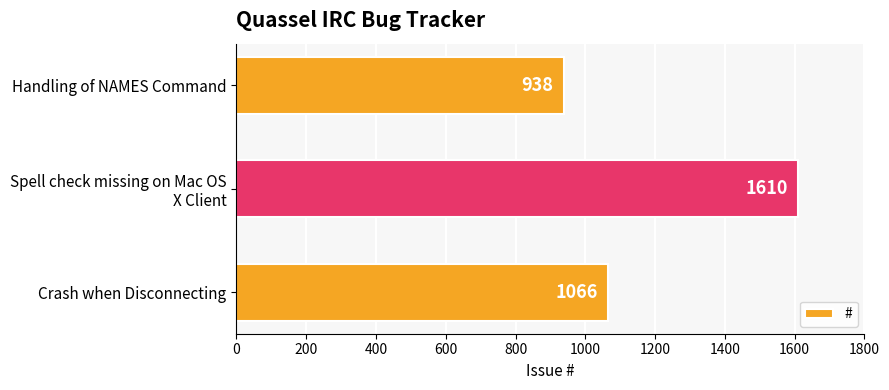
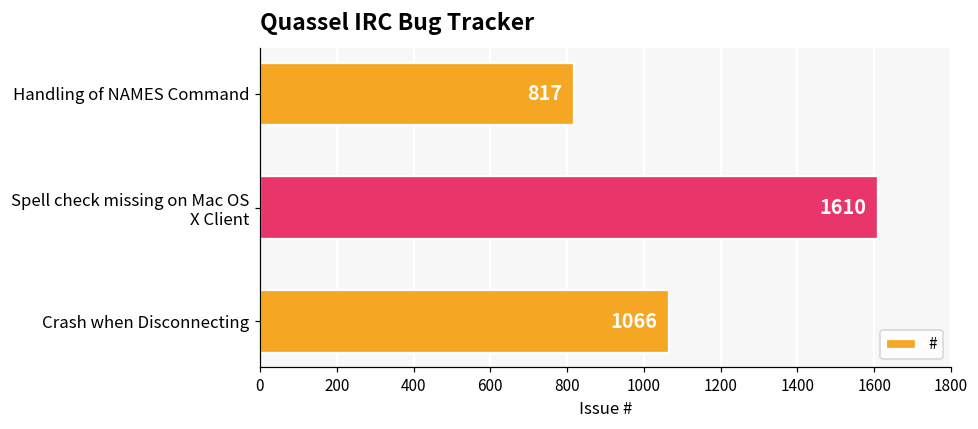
  {
-   "Handling of NAMES Command": 938,
+   "Handling of NAMES Command": 817,
    "Spell check missing on Mac OS X Client": 1610,
    "Crash when Disconnecting": 1066
  }
